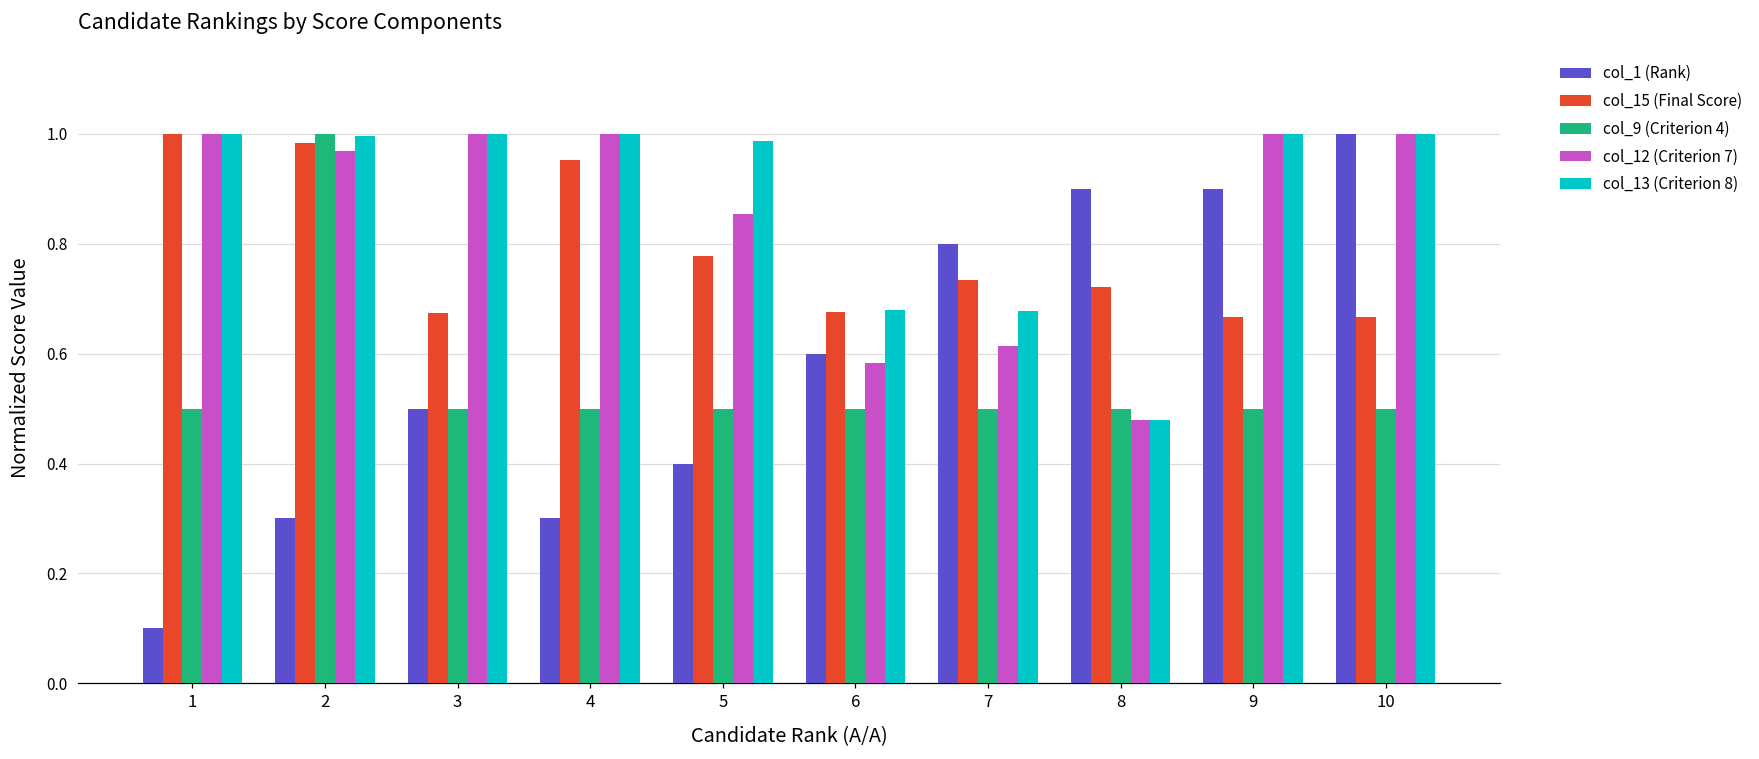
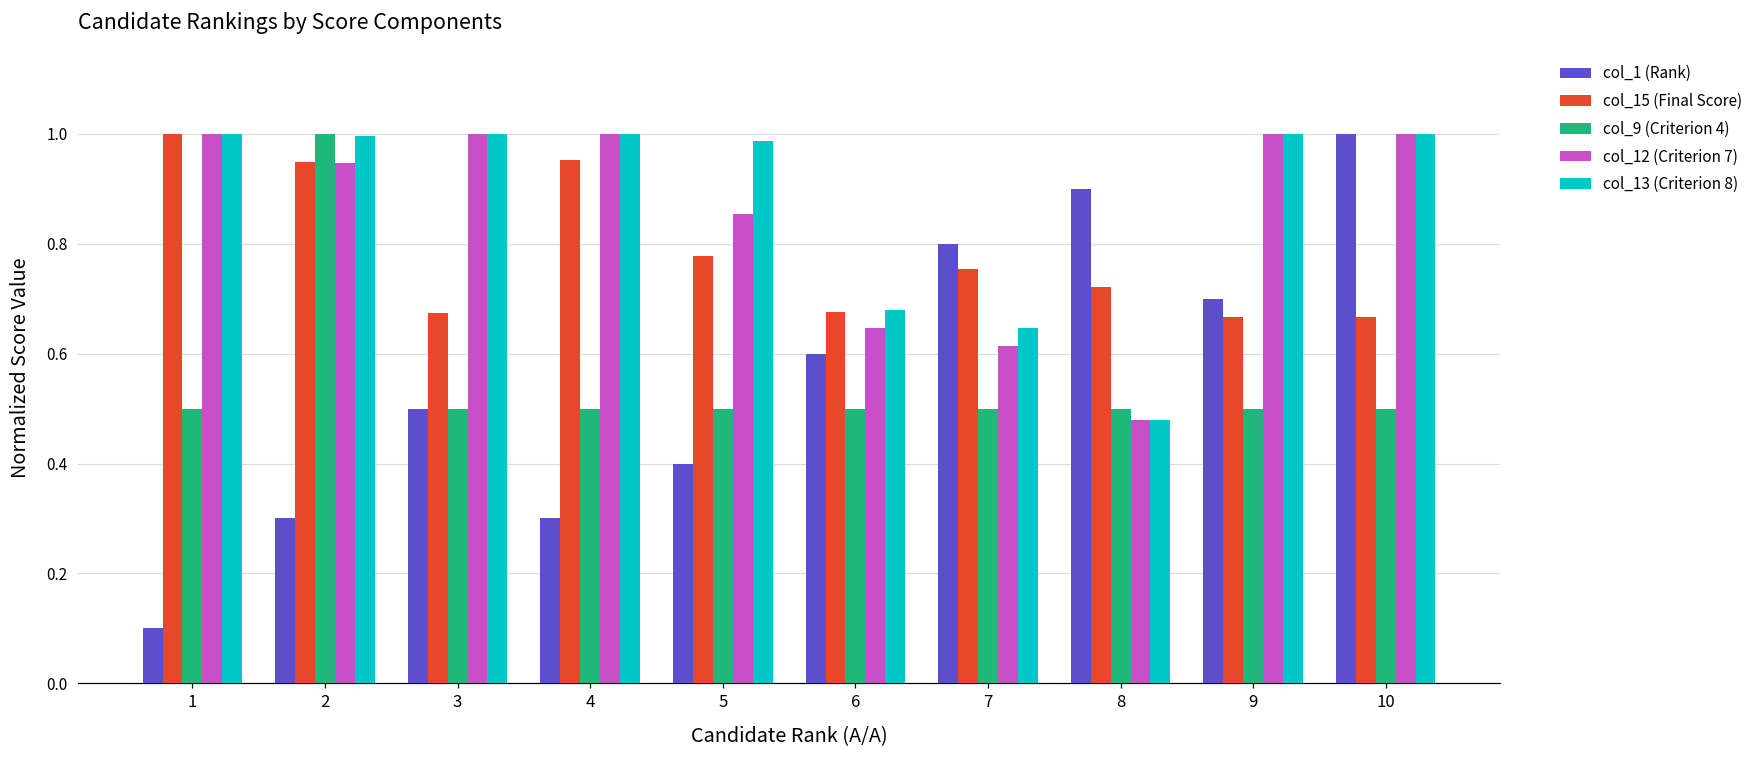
  {
    "col_1 (Rank)": {
      "1": 0.10,
      "2": 0.30,
      "3": 0.50,
      "4": 0.30,
      "5": 0.40,
      "6": 0.60,
      "7": 0.80,
      "8": 0.90,
-     "9": 0.90,
+     "9": 0.70,
      "10": 1.00
    },
    "col_15 (Final Score)": {
      "1": 1.00,
-     "2": 0.98,
+     "2": 0.95,
      "3": 0.67,
      "4": 0.95,
      "5": 0.78,
      "6": 0.68,
-     "7": 0.73,
+     "7": 0.75,
      "8": 0.72,
      "9": 0.67,
      "10": 0.67
    },
    "col_9 (Criterion 4)": {
      "1": 0.50,
      "2": 1.00,
      "3": 0.50,
      "4": 0.50,
      "5": 0.50,
      "6": 0.50,
      "7": 0.50,
      "8": 0.50,
      "9": 0.50,
      "10": 0.50
    },
    "col_12 (Criterion 7)": {
      "1": 1.00,
-     "2": 0.97,
+     "2": 0.95,
      "3": 1.00,
      "4": 1.00,
      "5": 0.85,
-     "6": 0.58,
+     "6": 0.65,
      "7": 0.61,
      "8": 0.48,
      "9": 1.00,
      "10": 1.00
    },
    "col_13 (Criterion 8)": {
      "1": 1.00,
      "2": 1.00,
      "3": 1.00,
      "4": 1.00,
      "5": 0.99,
      "6": 0.68,
-     "7": 0.68,
+     "7": 0.65,
      "8": 0.48,
      "9": 1.00,
      "10": 1.00
    }
  }
